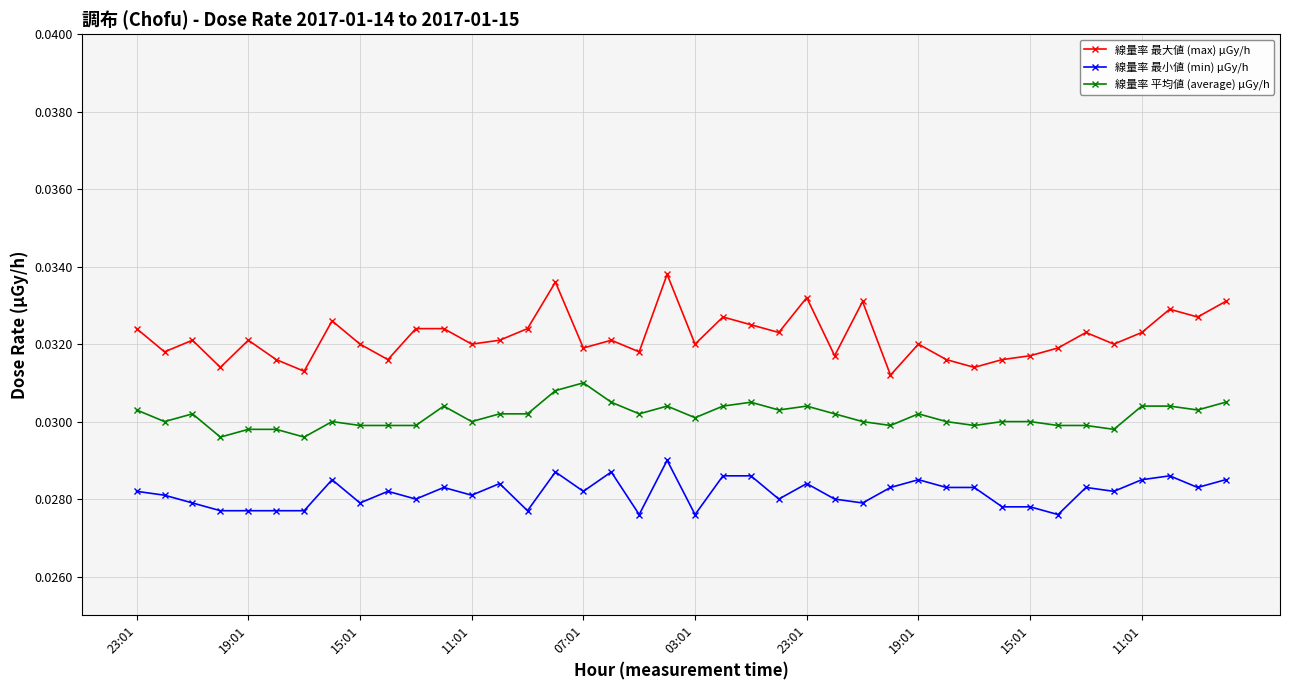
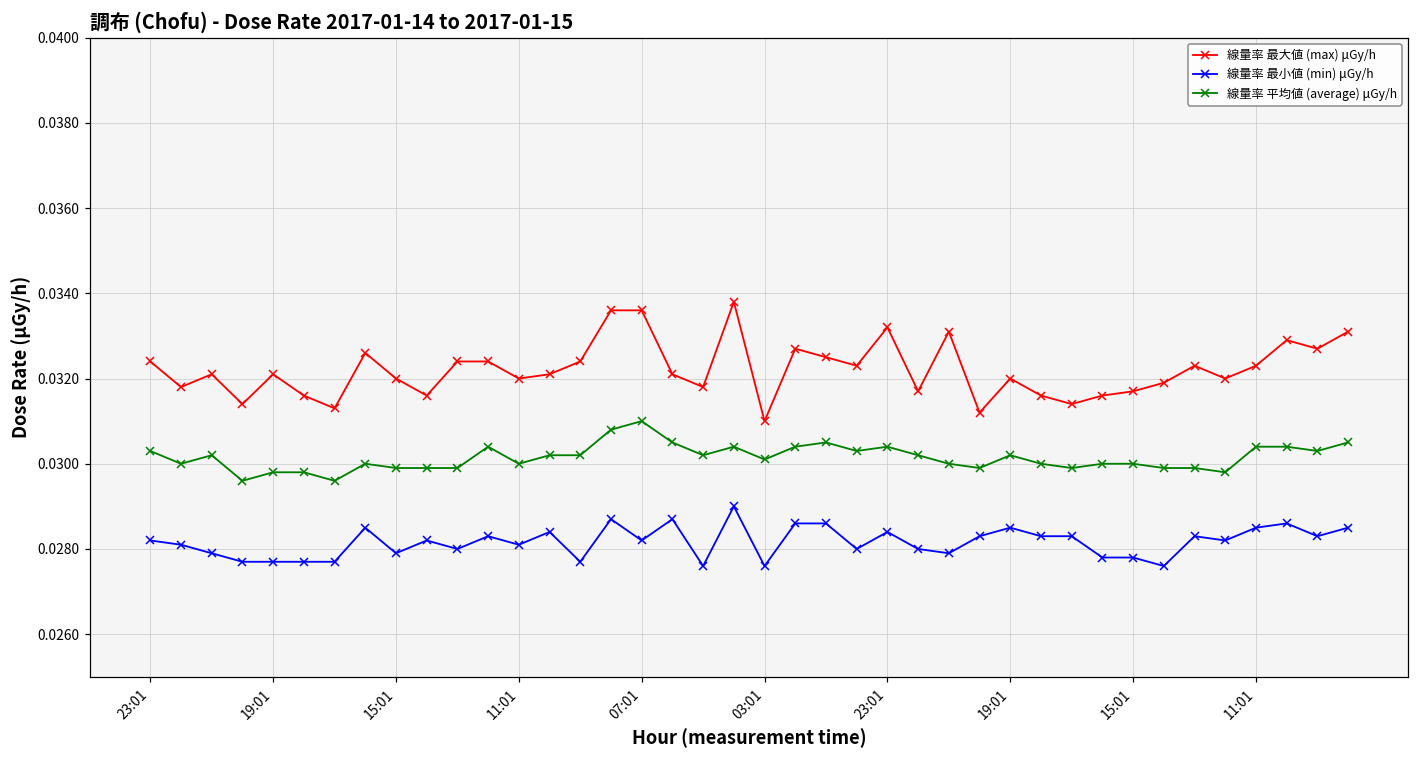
  {
    "線量率 最大値 (max) μGy/h": {
-     "07:01": 0.0319,
-     "03:01": 0.032
+     "07:01": 0.0336,
+     "03:01": 0.031
    },
    "線量率 最小値 (min) μGy/h": {
      "07:01": 0.0282,
      "03:01": 0.0276
    },
    "線量率 平均値 (average) μGy/h": {
      "07:01": 0.0310,
      "03:01": 0.0301
    }
  }
